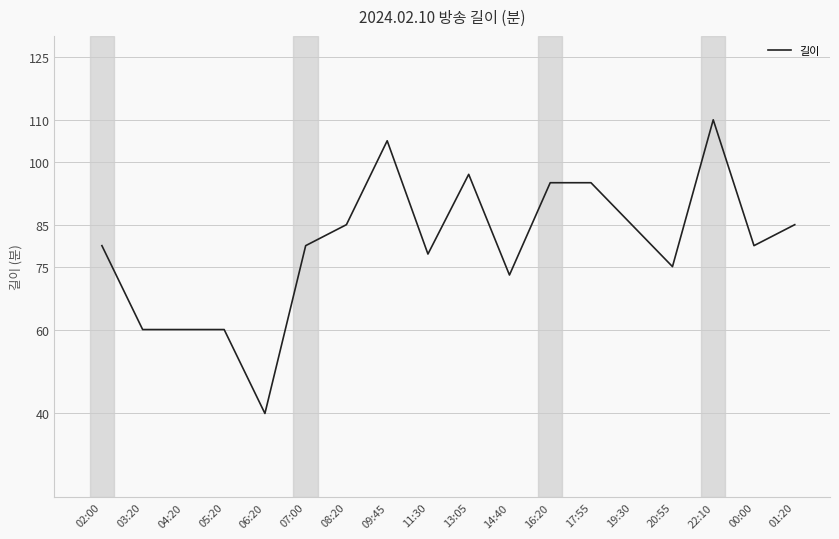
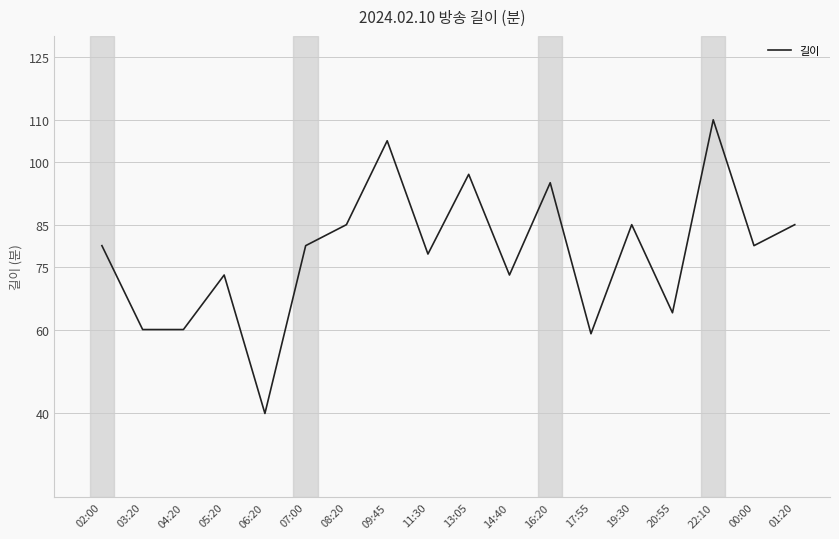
  {
    "02:00": 80,
    "03:20": 60,
    "04:20": 60,
-   "05:20": 60,
+   "05:20": 73,
    "06:20": 40,
    "07:00": 80,
    "08:20": 85,
    "09:45": 105,
    "11:30": 78,
    "13:05": 97,
    "14:40": 73,
    "16:20": 95,
-   "17:55": 95,
+   "17:55": 59,
    "19:30": 85,
-   "20:55": 75,
+   "20:55": 64,
    "22:10": 110,
    "00:00": 80,
    "01:20": 85
  }
